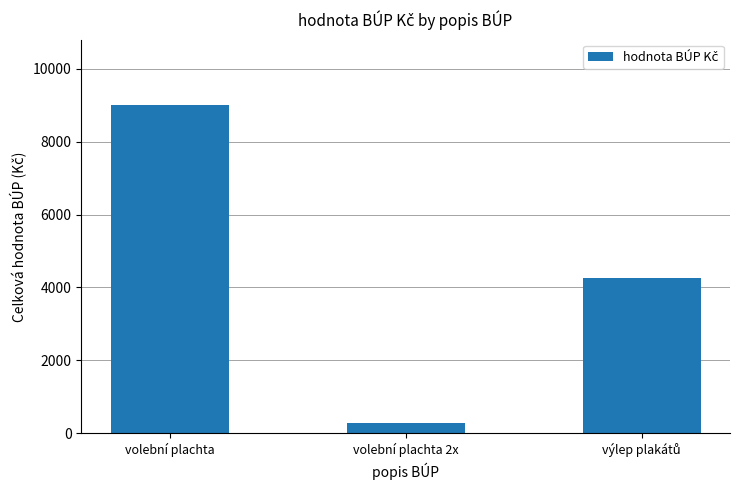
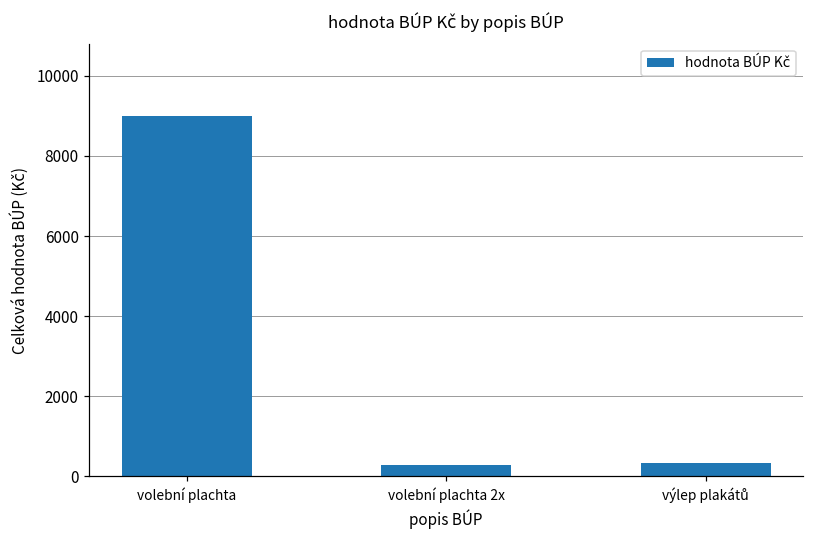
  {
    "volební plachta": 9000,
    "volební plachta 2x": 300,
-   "výlep plakátů": 4300
+   "výlep plakátů": 300
  }
